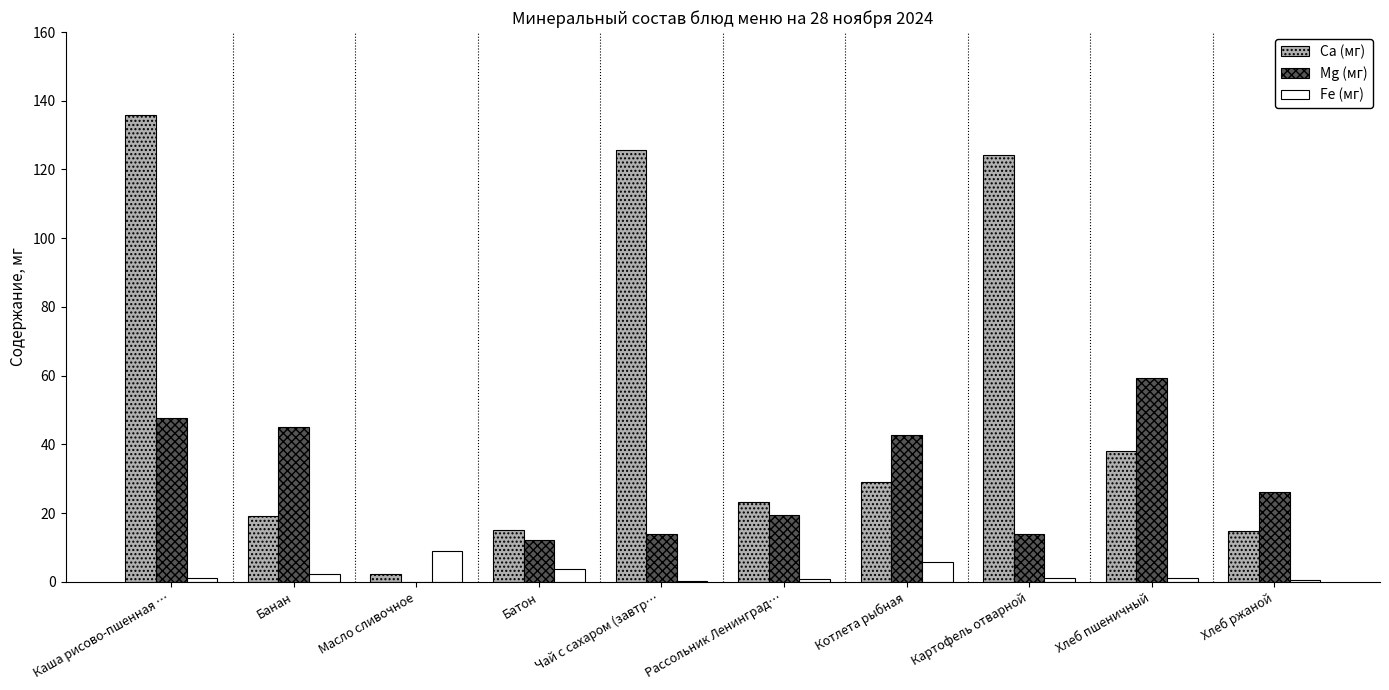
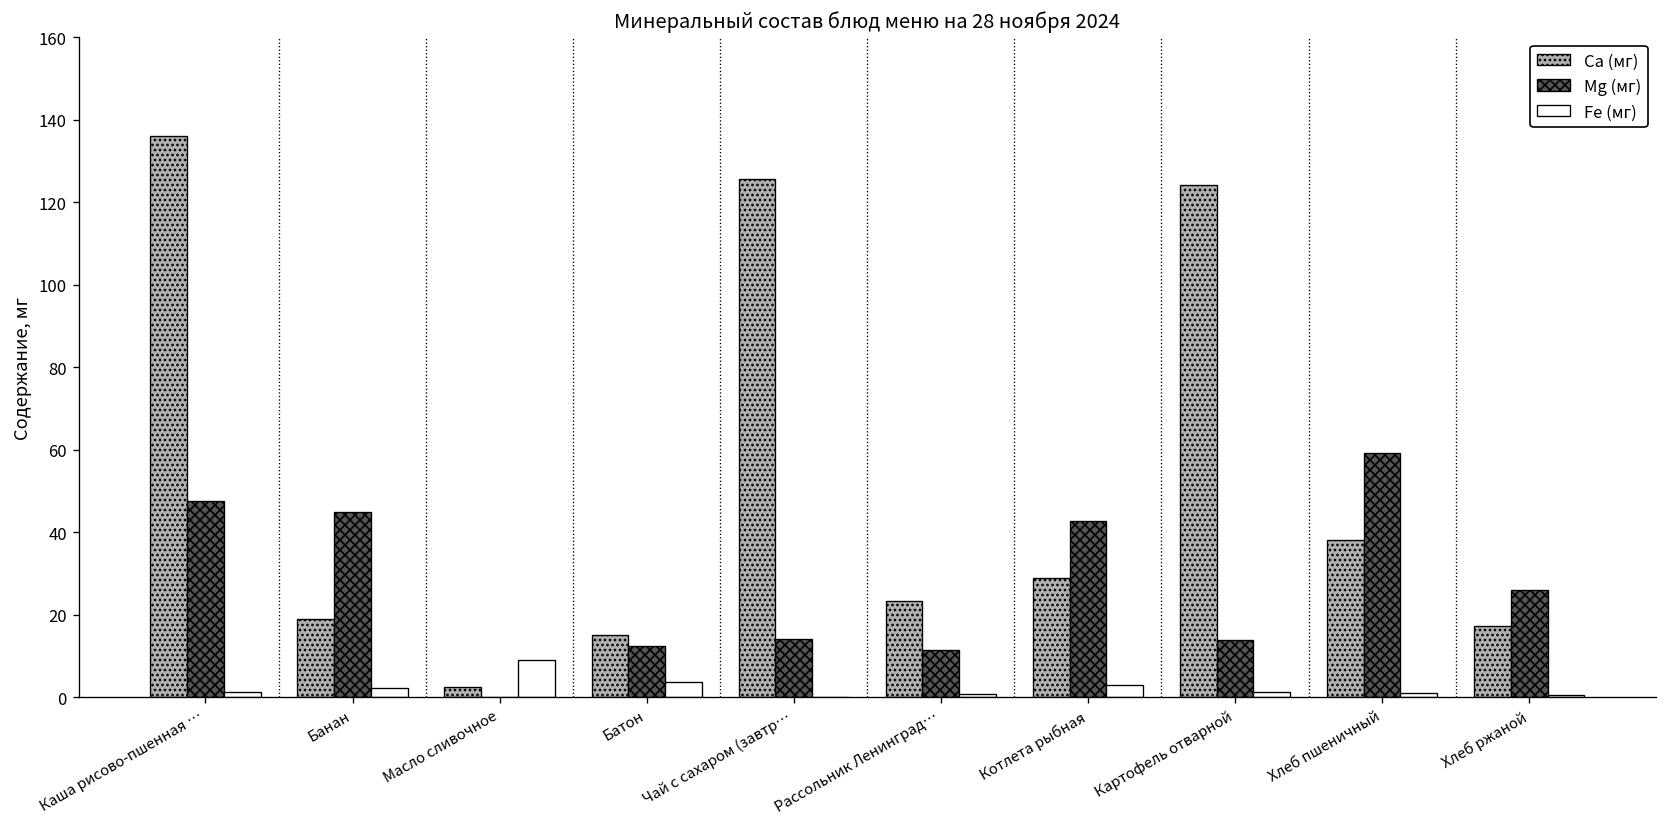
  {
    "Ca (мг)": {
      "Каша рисово-пшенная …": 136,
      "Банан": 19,
      "Масло сливочное": 2,
      "Батон": 15,
      "Чай с сахаром (завтр…": 126,
      "Рассольник Ленинград…": 23,
      "Котлета рыбная": 29,
      "Картофель отварной": 124,
      "Хлеб пшеничный": 38,
-     "Хлеб ржаной": 15
+     "Хлеб ржаной": 17
    },
    "Mg (мг)": {
      "Каша рисово-пшенная …": 48,
      "Банан": 45,
      "Масло сливочное": 0,
      "Батон": 12,
      "Чай с сахаром (завтр…": 14,
-     "Рассольник Ленинград…": 19,
+     "Рассольник Ленинград…": 12,
      "Котлета рыбная": 43,
      "Картофель отварной": 14,
      "Хлеб пшеничный": 59,
      "Хлеб ржаной": 26
    },
    "Fe (мг)": {
      "Каша рисово-пшенная …": 1,
      "Банан": 2,
      "Масло сливочное": 9,
      "Батон": 4,
      "Рассольник Ленинград…": 1,
-     "Котлета рыбная": 6,
+     "Котлета рыбная": 3,
      "Картофель отварной": 1,
      "Хлеб пшеничный": 1
    }
  }
